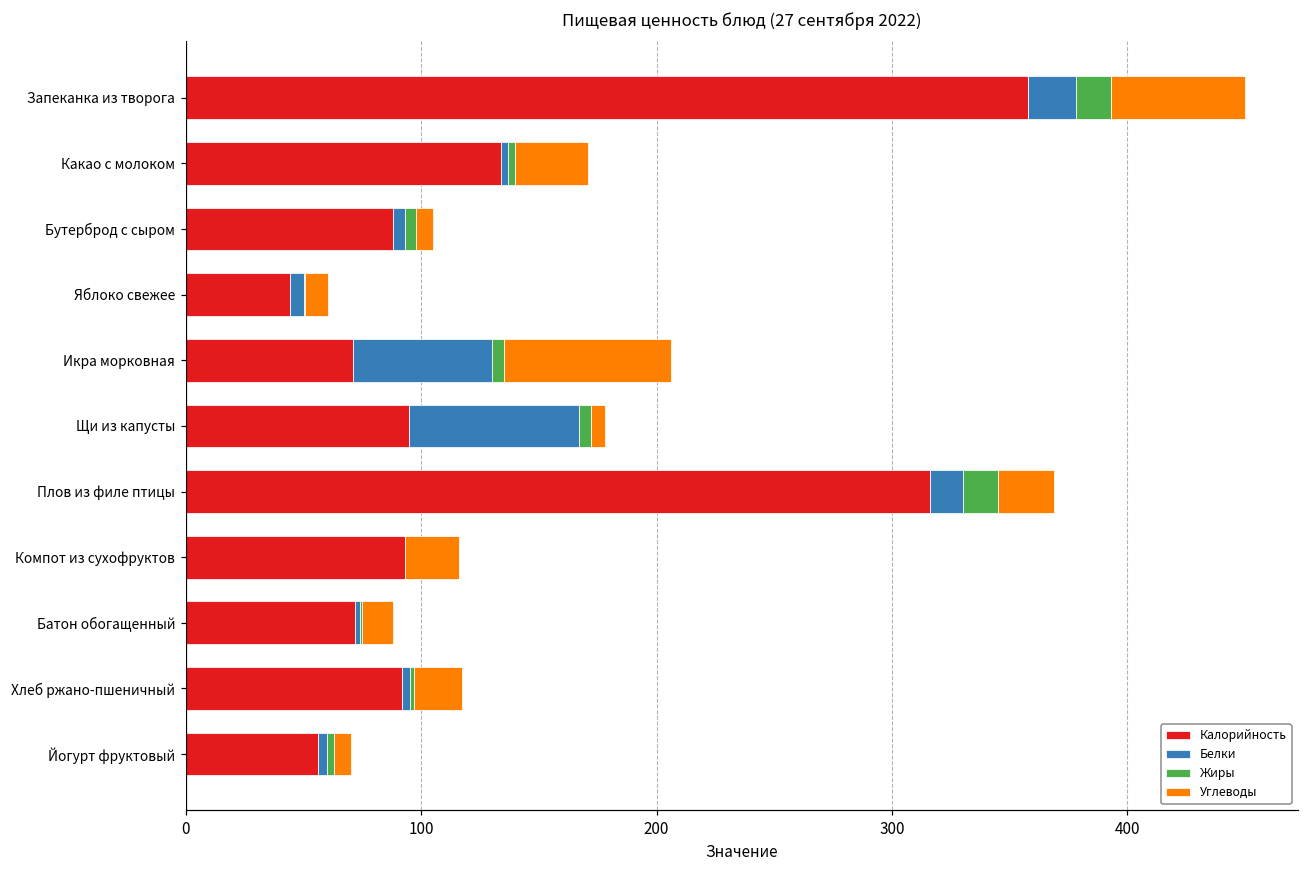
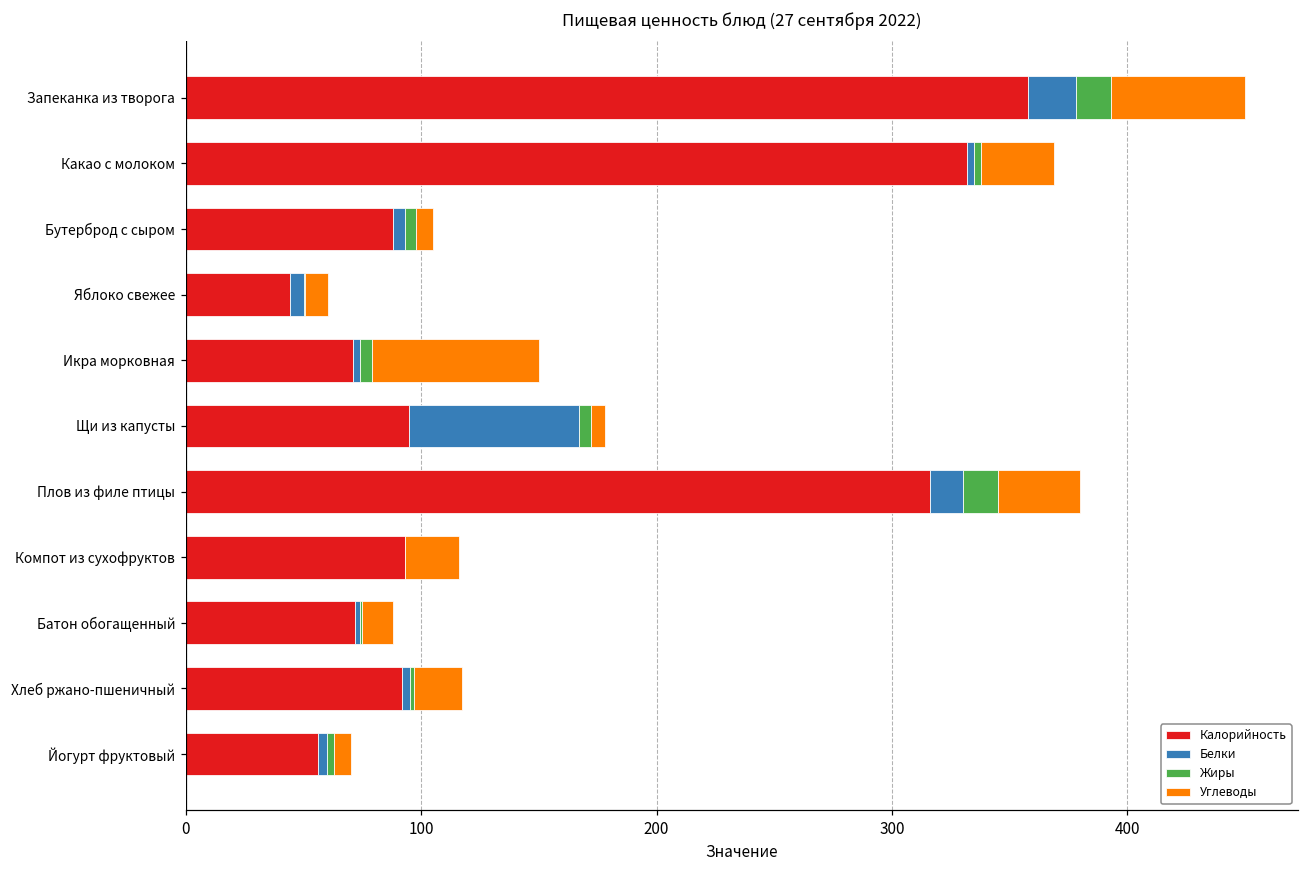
  {
    "Калорийность": {
      "Запеканка из творога": 358,
-     "Какао с молоком": 134,
+     "Какао с молоком": 332,
      "Бутерброд с сыром": 88,
      "Яблоко свежее": 44,
      "Икра морковная": 71,
      "Щи из капусты": 95,
      "Плов из филе птицы": 316,
      "Компот из сухофруктов": 93,
      "Батон обогащенный": 72,
      "Хлеб ржано-пшеничный": 92,
      "Йогурт фруктовый": 56
    },
    "Белки": {
      "Запеканка из творога": 20,
      "Какао с молоком": 3,
      "Бутерброд с сыром": 5,
      "Яблоко свежее": 6,
-     "Икра морковная": 59,
+     "Икра морковная": 3,
      "Щи из капусты": 72,
      "Плов из филе птицы": 14,
      "Компот из сухофруктов": 0,
      "Батон обогащенный": 2,
      "Хлеб ржано-пшеничный": 3,
      "Йогурт фруктовый": 4
    },
    "Жиры": {
      "Запеканка из творога": 15,
      "Какао с молоком": 3,
      "Бутерброд с сыром": 5,
      "Икра морковная": 5,
      "Щи из капусты": 5,
      "Плов из филе птицы": 15,
      "Хлеб ржано-пшеничный": 2,
      "Йогурт фруктовый": 3
    },
    "Углеводы": {
      "Запеканка из творога": 57,
      "Какао с молоком": 31,
      "Бутерброд с сыром": 7,
      "Яблоко свежее": 10,
      "Икра морковная": 71,
      "Щи из капусты": 6,
-     "Плов из филе птицы": 24,
+     "Плов из филе птицы": 35,
      "Компот из сухофруктов": 23,
      "Батон обогащенный": 13,
      "Хлеб ржано-пшеничный": 20,
      "Йогурт фруктовый": 7
    }
  }
